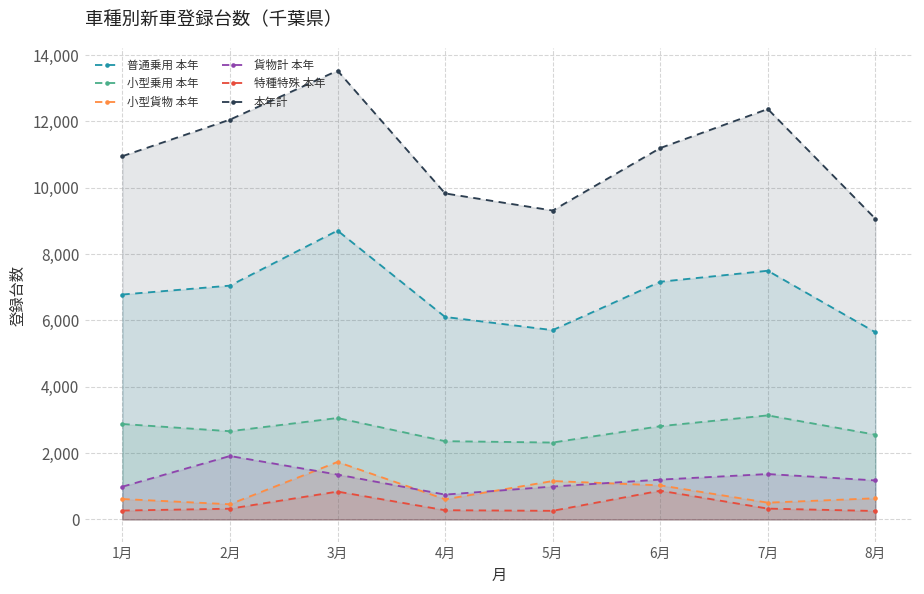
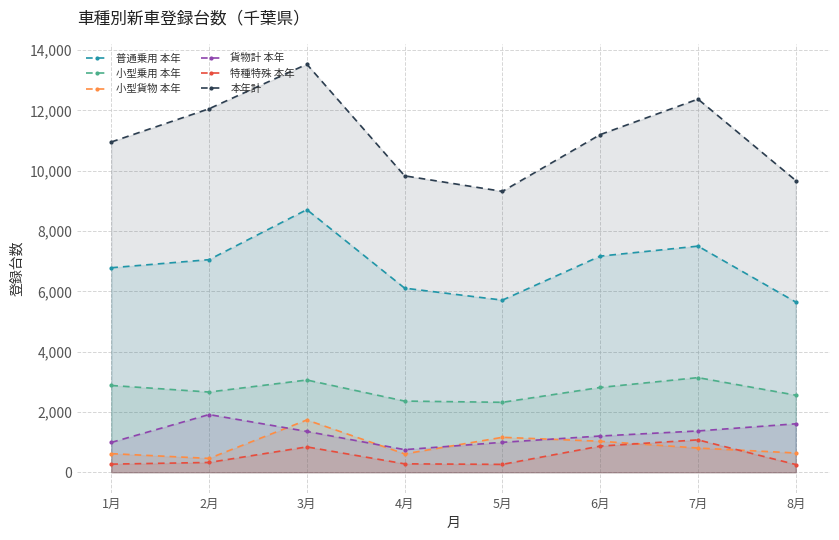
  {
    "小型貨物 本年": {
      "1月": "600",
      "2月": "500",
      "3月": "1,700",
      "4月": "600",
      "5月": "1,200",
      "6月": "1,000",
-     "7月": "500",
+     "7月": "800",
      "8月": "600"
    },
    "貨物計 本年": {
      "1月": "1,000",
      "2月": "1,900",
      "3月": "1,400",
      "4月": "700",
      "5月": "1,000",
      "6月": "1,200",
      "7月": "1,400",
-     "8月": "1,200"
+     "8月": "1,600"
    },
    "特種特殊 本年": {
      "1月": "300",
      "2月": "300",
      "3月": "800",
      "4月": "300",
      "5月": "300",
      "6月": "900",
-     "7月": "300",
+     "7月": "1,100",
      "8月": "300"
    },
    "本年計": {
      "1月": "11,000",
      "2月": "12,100",
      "3月": "13,500",
      "4月": "9,800",
      "5月": "9,300",
      "6月": "11,200",
      "7月": "12,400",
-     "8月": "9,100"
+     "8月": "9,700"
    }
  }
